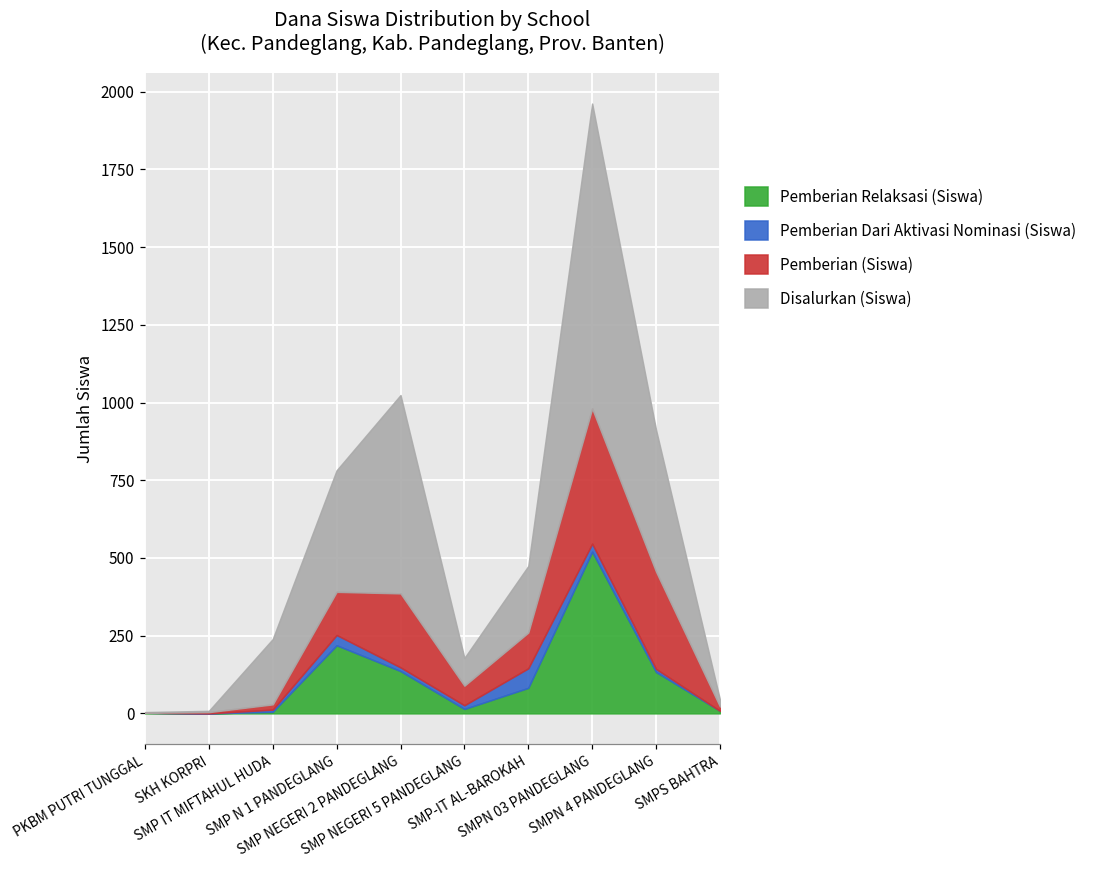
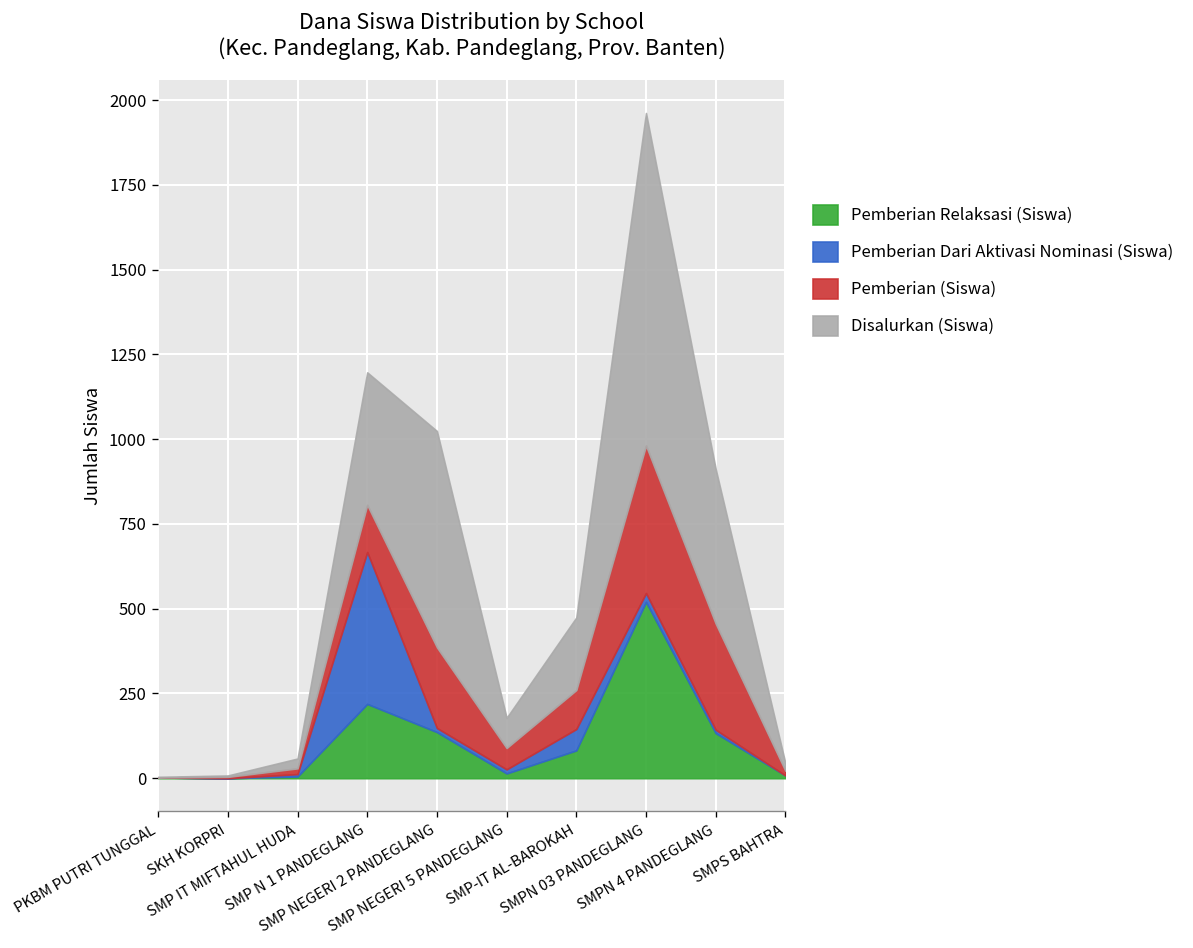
  {
    "Pemberian Relaksasi (Siswa)": {
      "SMP N 1 PANDEGLANG": 220,
      "SMP NEGERI 2 PANDEGLANG": 140,
      "SMP NEGERI 5 PANDEGLANG": 10,
      "SMP-IT AL-BAROKAH": 80,
      "SMPN 03 PANDEGLANG": 520,
      "SMPN 4 PANDEGLANG": 130
    },
    "Pemberian Dari Aktivasi Nominasi (Siswa)": {
-     "SMP N 1 PANDEGLANG": 30,
+     "SMP N 1 PANDEGLANG": 450,
      "SMP NEGERI 2 PANDEGLANG": 10,
      "SMP NEGERI 5 PANDEGLANG": 10,
      "SMP-IT AL-BAROKAH": 60,
      "SMPN 03 PANDEGLANG": 30,
      "SMPN 4 PANDEGLANG": 10
    },
    "Pemberian (Siswa)": {
      "SMP IT MIFTAHUL HUDA": 20,
      "SMP N 1 PANDEGLANG": 140,
      "SMP NEGERI 2 PANDEGLANG": 240,
      "SMP NEGERI 5 PANDEGLANG": 60,
      "SMP-IT AL-BAROKAH": 120,
      "SMPN 03 PANDEGLANG": 440,
      "SMPN 4 PANDEGLANG": 310,
      "SMPS BAHTRA": 10
    },
    "Disalurkan (Siswa)": {
-     "SMP IT MIFTAHUL HUDA": 210,
+     "SMP IT MIFTAHUL HUDA": 30,
      "SMP N 1 PANDEGLANG": 390,
      "SMP NEGERI 2 PANDEGLANG": 640,
      "SMP NEGERI 5 PANDEGLANG": 90,
      "SMP-IT AL-BAROKAH": 210,
      "SMPN 03 PANDEGLANG": 980,
      "SMPN 4 PANDEGLANG": 460,
      "SMPS BAHTRA": 20
    }
  }
